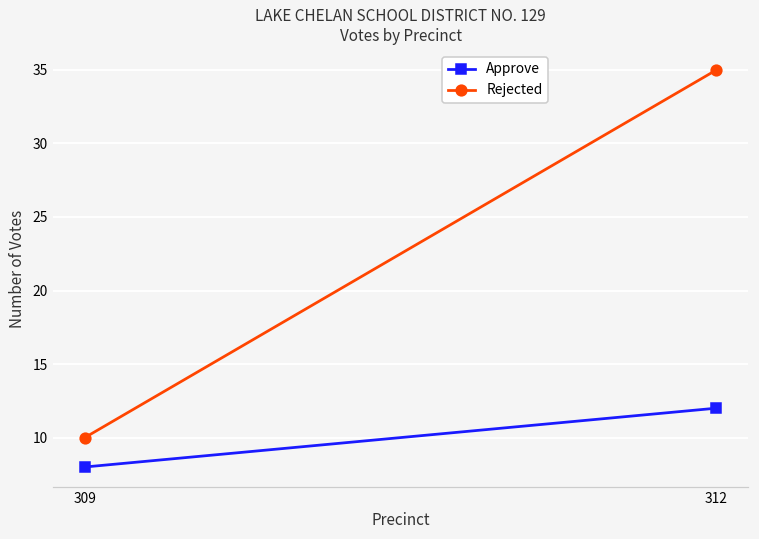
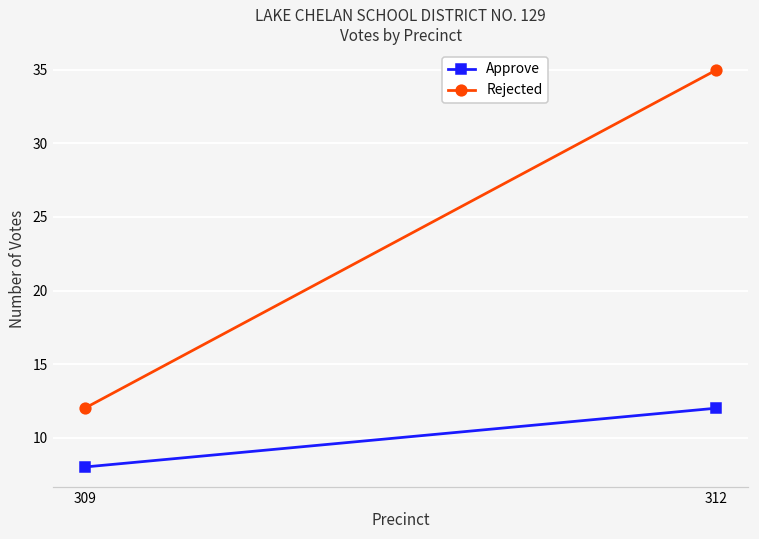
  {
    "Approve": {
      "309": 8,
      "312": 12
    },
    "Rejected": {
-     "309": 10,
+     "309": 12,
      "312": 35
    }
  }
